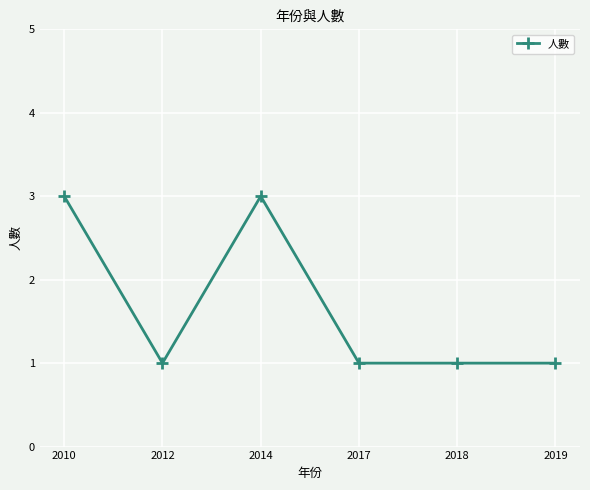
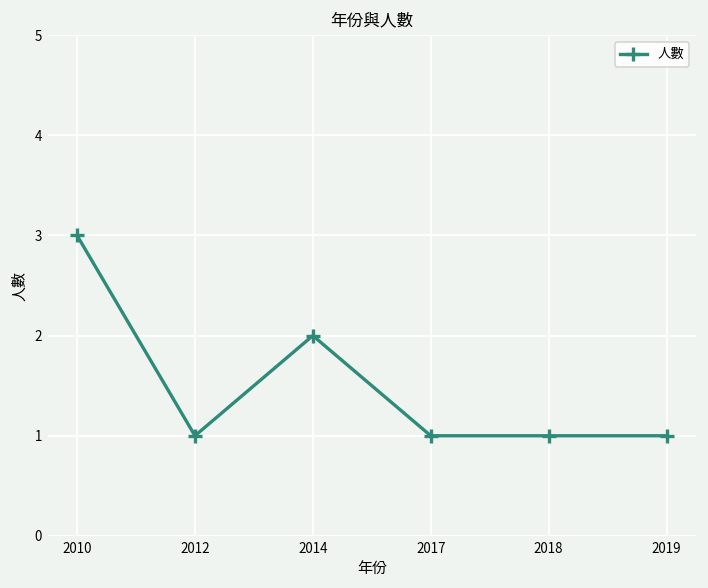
  {
    "2010": 3,
    "2012": 1,
-   "2014": 3,
+   "2014": 2,
    "2017": 1,
    "2018": 1,
    "2019": 1
  }
